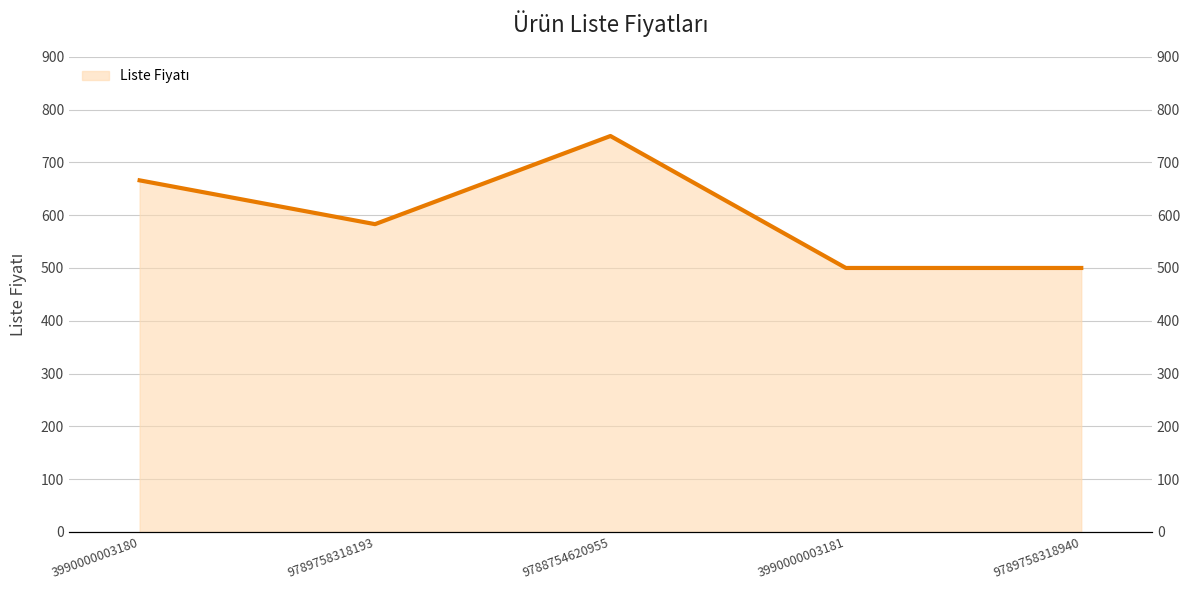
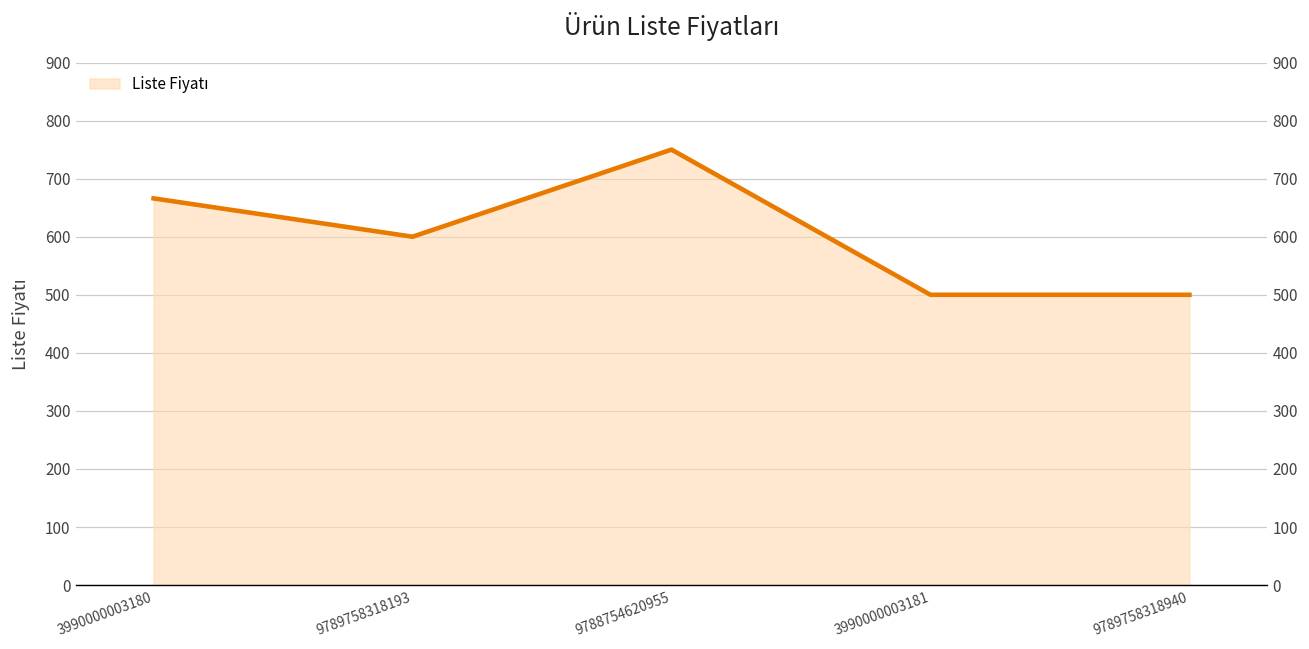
  {
    "3990000003180": 670,
-   "9789758318193": 580,
+   "9789758318193": 600,
    "9788754620955": 750,
    "3990000003181": 500,
    "9789758318940": 500
  }
